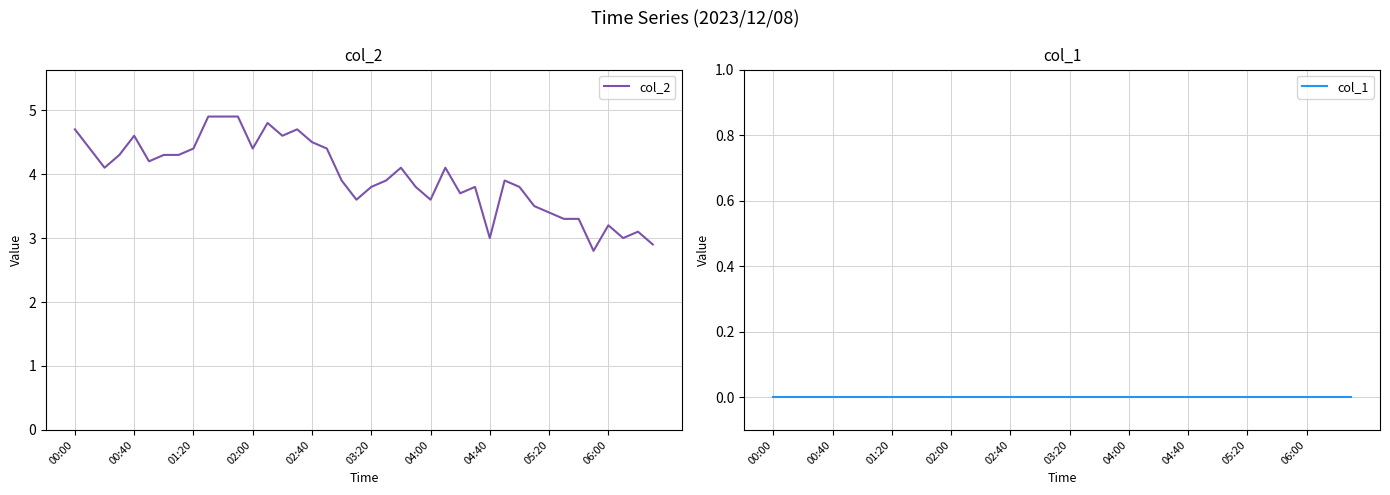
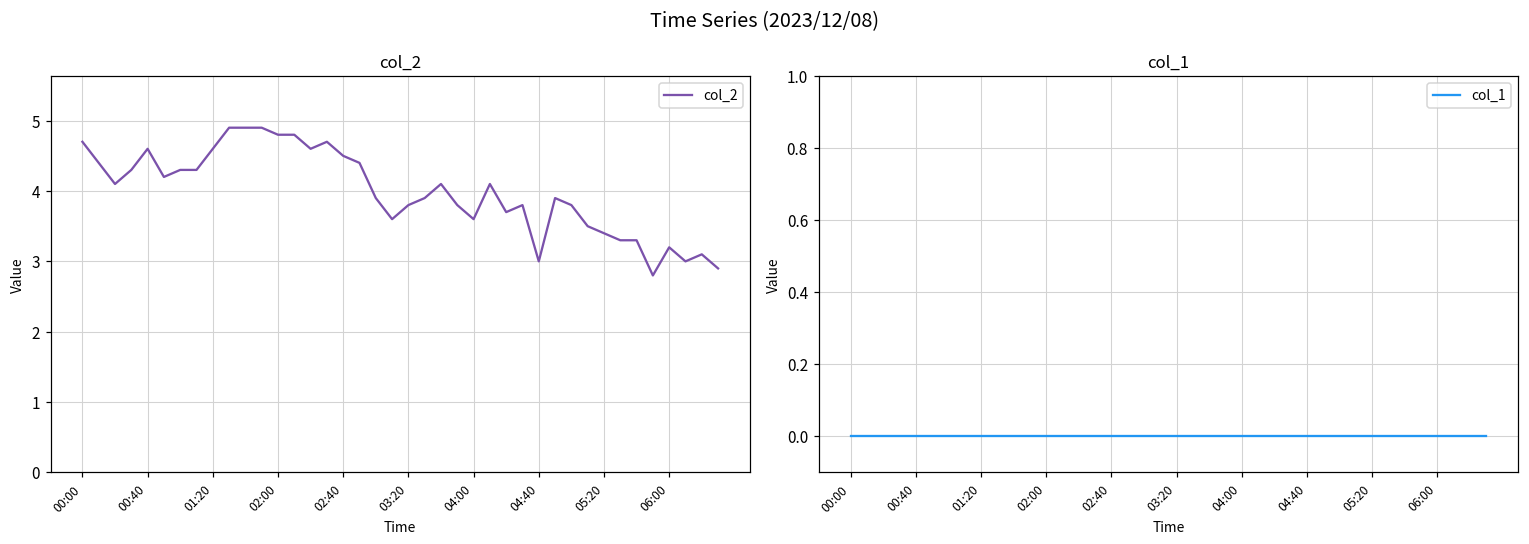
  {
    "col_2": {
      "00:00": 4.7,
      "00:40": 4.6,
-     "01:20": 4.4,
-     "02:00": 4.4,
+     "01:20": 4.6,
+     "02:00": 4.8,
      "02:40": 4.5,
      "03:20": 3.8,
      "04:00": 3.6,
      "04:40": 3.0,
      "05:20": 3.4,
      "06:00": 3.2
    },
    "col_1": {
      "00:00": 0.00,
      "00:40": 0.00,
      "01:20": 0.00,
      "02:00": 0.00,
      "02:40": 0.00,
      "03:20": 0.00,
      "04:00": 0.00,
      "04:40": 0.00,
      "05:20": 0.00,
      "06:00": 0.00
    }
  }
